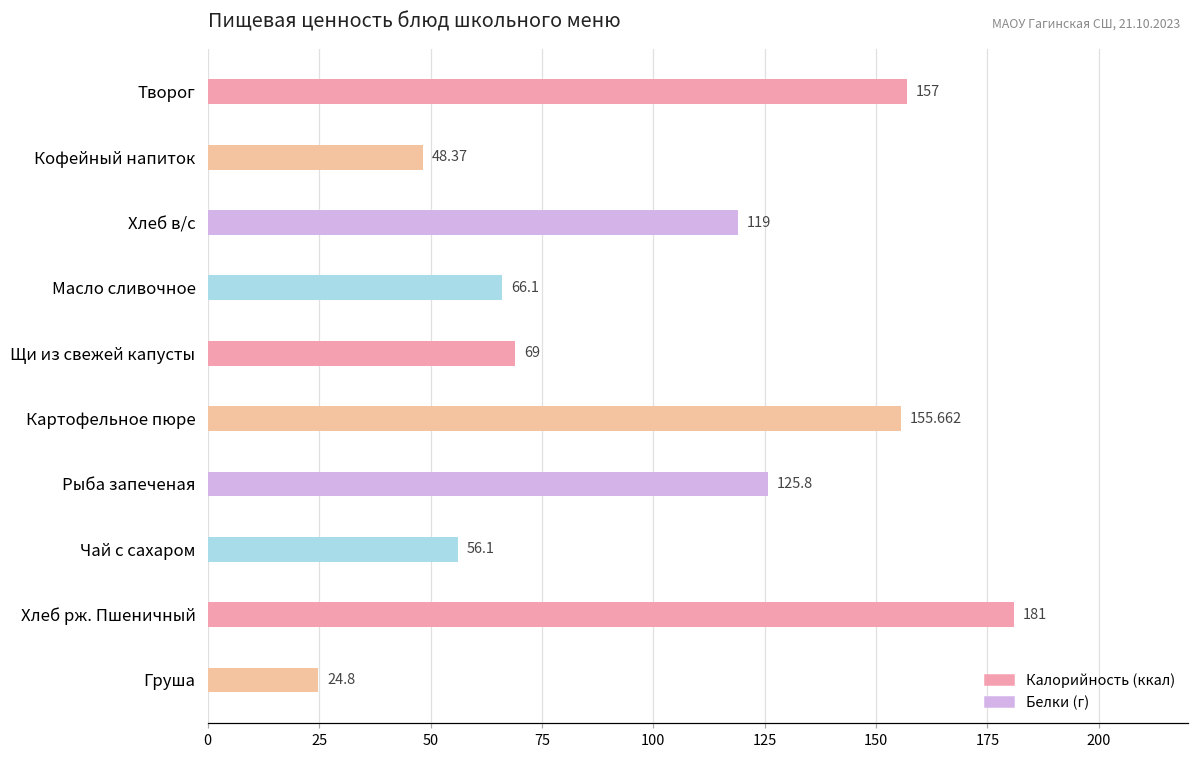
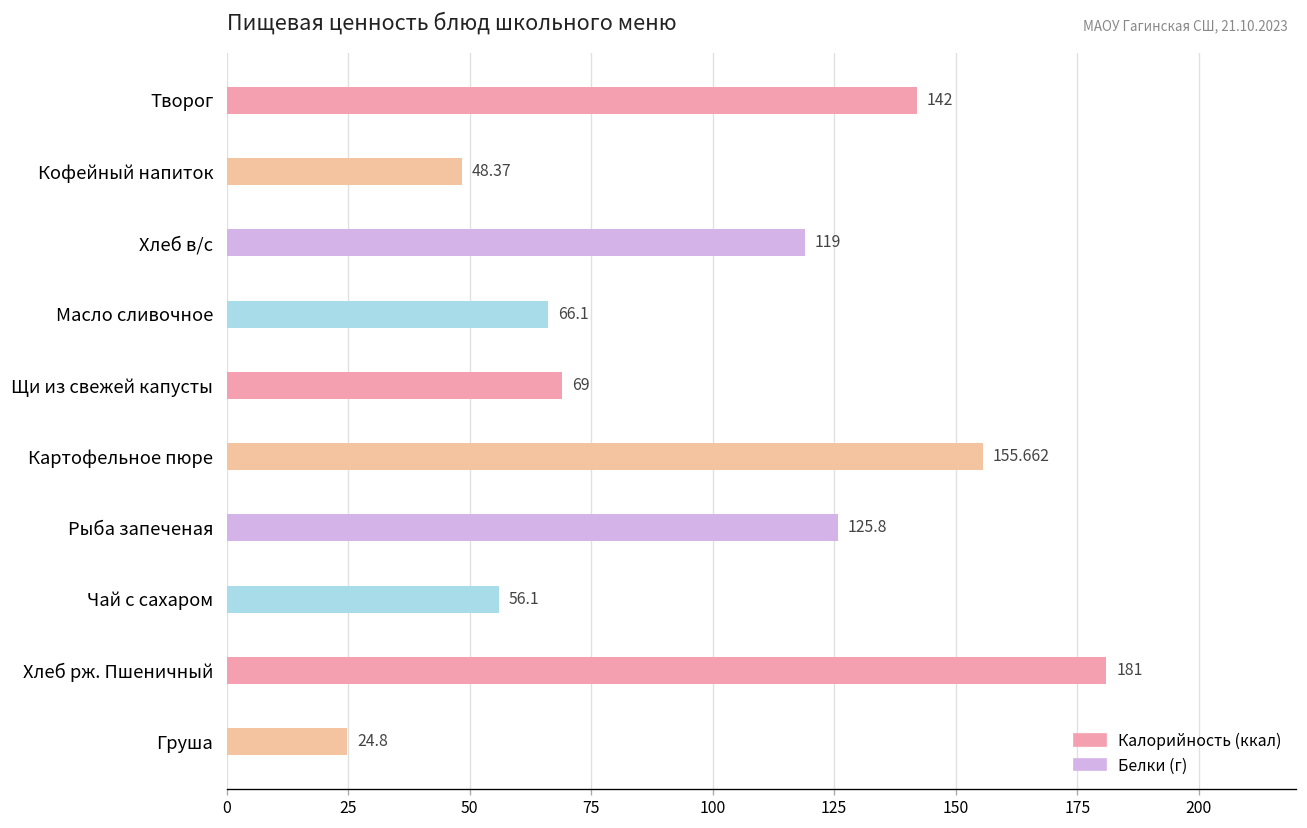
  {
-   "Творог": 157,
+   "Творог": 142,
    "Кофейный напиток": 48.37,
    "Хлеб в/с": 119,
    "Масло сливочное": 66.1,
    "Щи из свежей капусты": 69,
    "Картофельное пюре": 155.662,
    "Рыба запеченая": 125.8,
    "Чай с сахаром": 56.1,
    "Хлеб рж. Пшеничный": 181,
    "Груша": 24.8
  }
